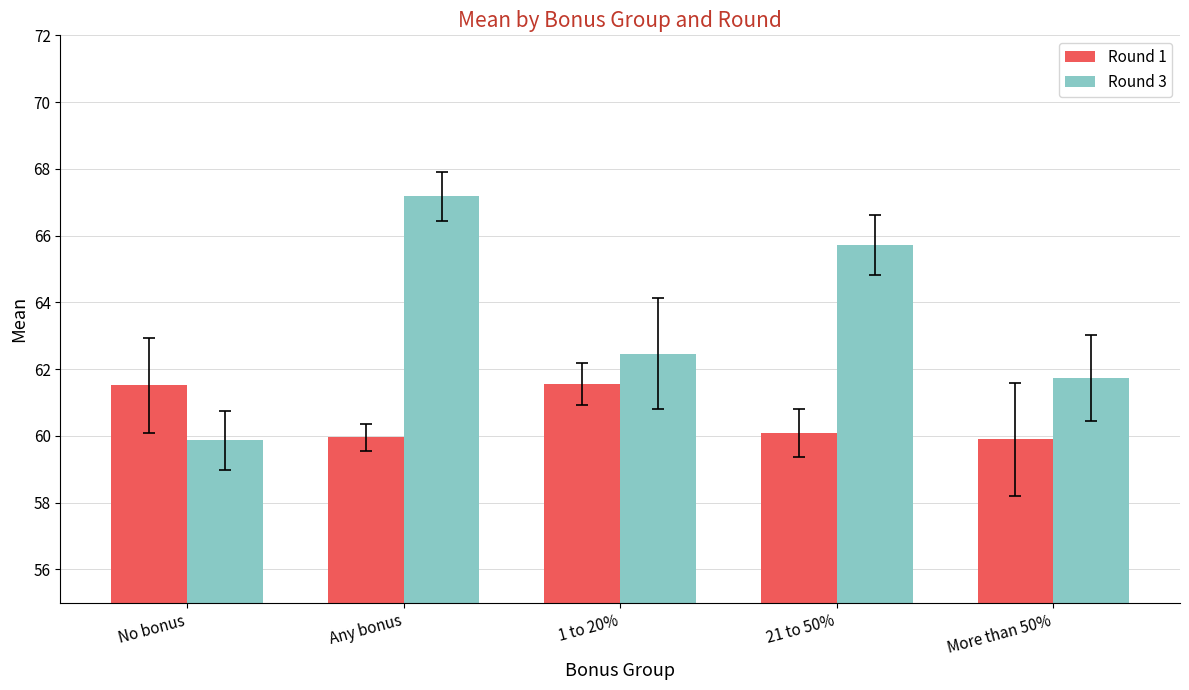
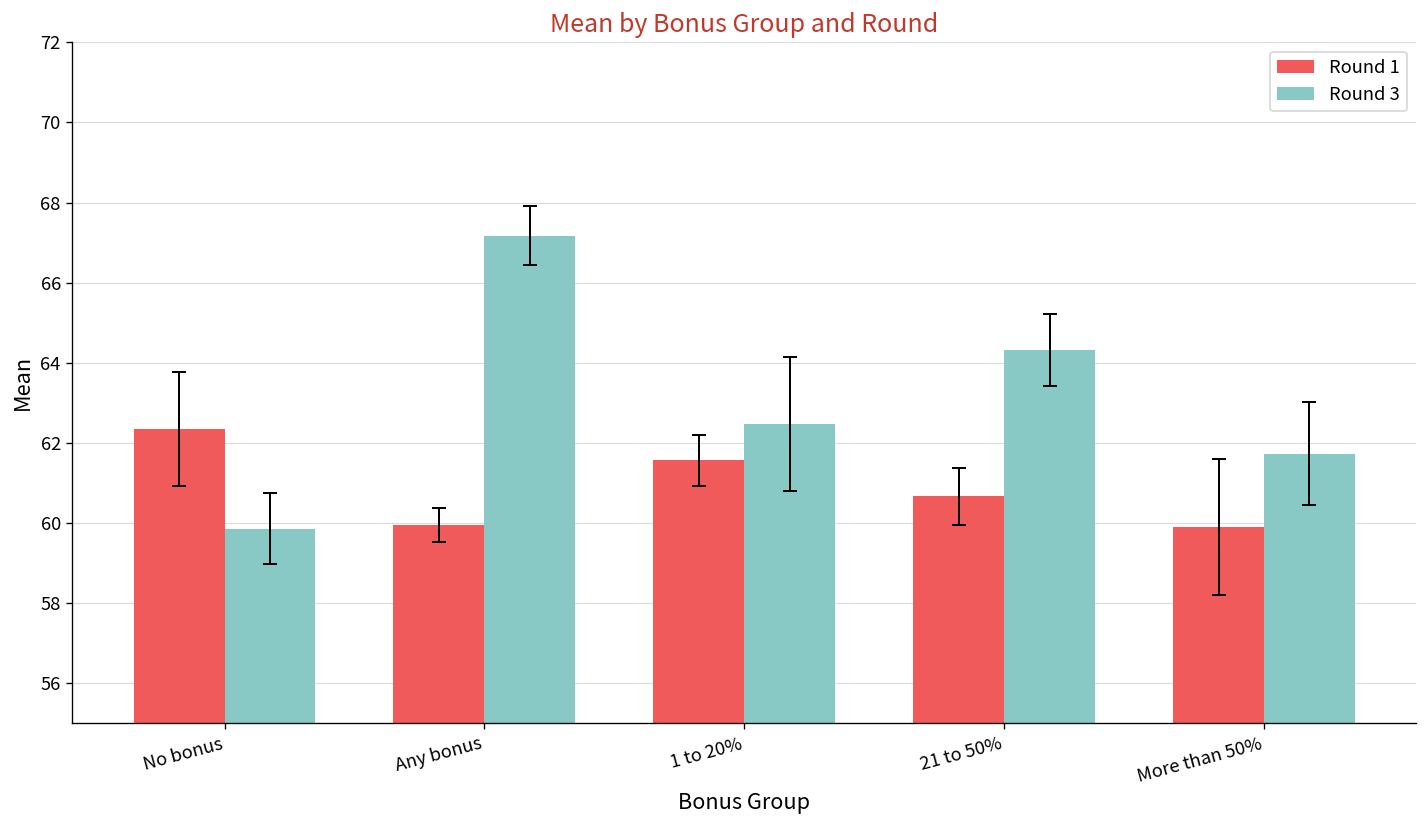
  {
    "Round 1": {
-     "No bonus": 61.5,
+     "No bonus": 62.3,
      "Any bonus": 60.0,
      "1 to 20%": 61.6,
-     "21 to 50%": 60.1,
+     "21 to 50%": 60.7,
      "More than 50%": 59.9
    },
    "Round 3": {
      "No bonus": 59.9,
      "Any bonus": 67.2,
      "1 to 20%": 62.5,
-     "21 to 50%": 65.7,
+     "21 to 50%": 64.3,
      "More than 50%": 61.7
    }
  }
